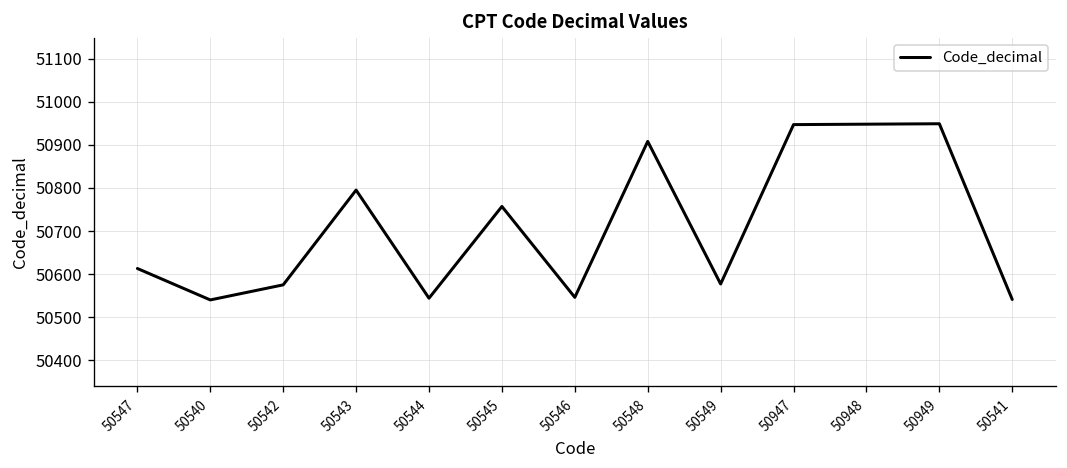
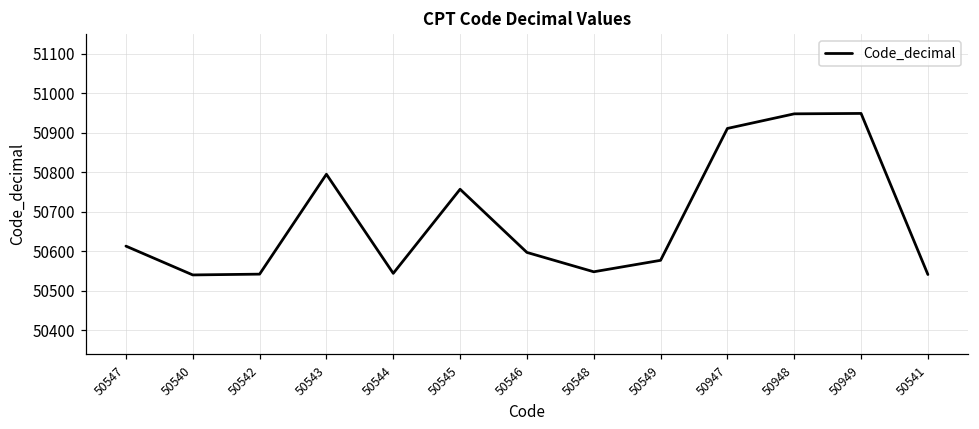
  {
    "50547": 50610,
    "50540": 50540,
-   "50542": 50580,
+   "50542": 50540,
    "50543": 50800,
    "50544": 50540,
    "50545": 50760,
-   "50546": 50550,
-   "50548": 50910,
+   "50546": 50600,
+   "50548": 50550,
    "50549": 50580,
-   "50947": 50950,
+   "50947": 50910,
    "50948": 50950,
    "50949": 50950,
    "50541": 50540
  }
